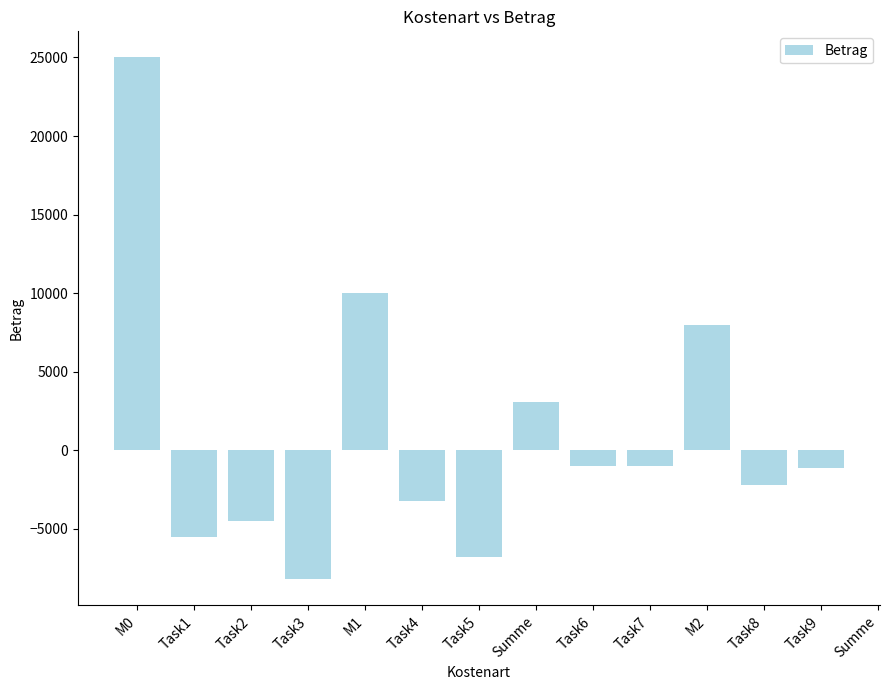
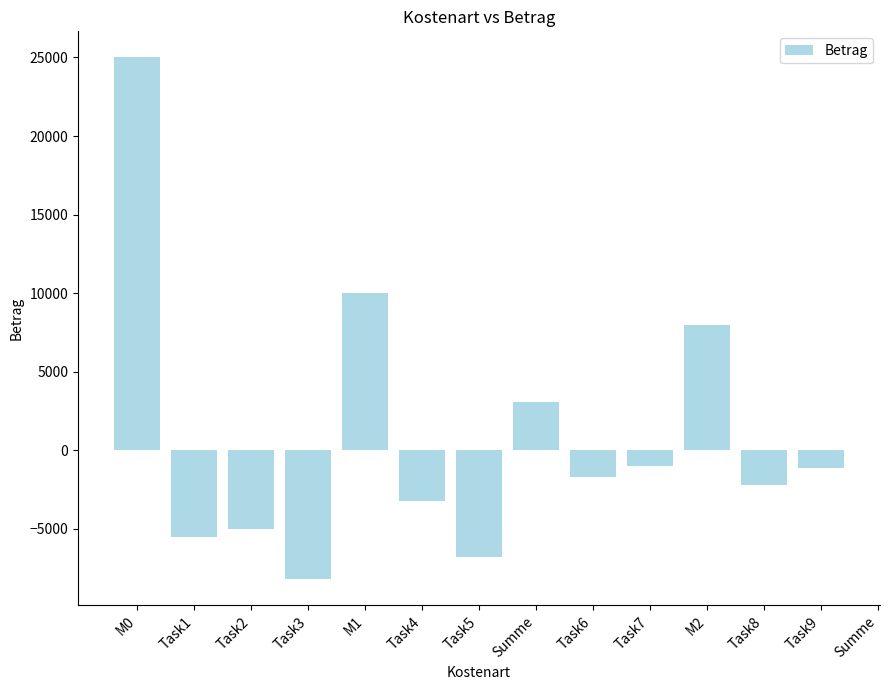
  {
    "M0": 25000,
    "Task1": -5500,
-   "Task2": -4500,
+   "Task2": -5000,
    "Task3": -8200,
    "M1": 10000,
    "Task4": -3300,
    "Task5": -6800,
-   "Task6": -1000,
+   "Task6": -1700,
    "Task7": -1000,
    "M2": 8000,
    "Task8": -2200,
    "Task9": -1100
  }
